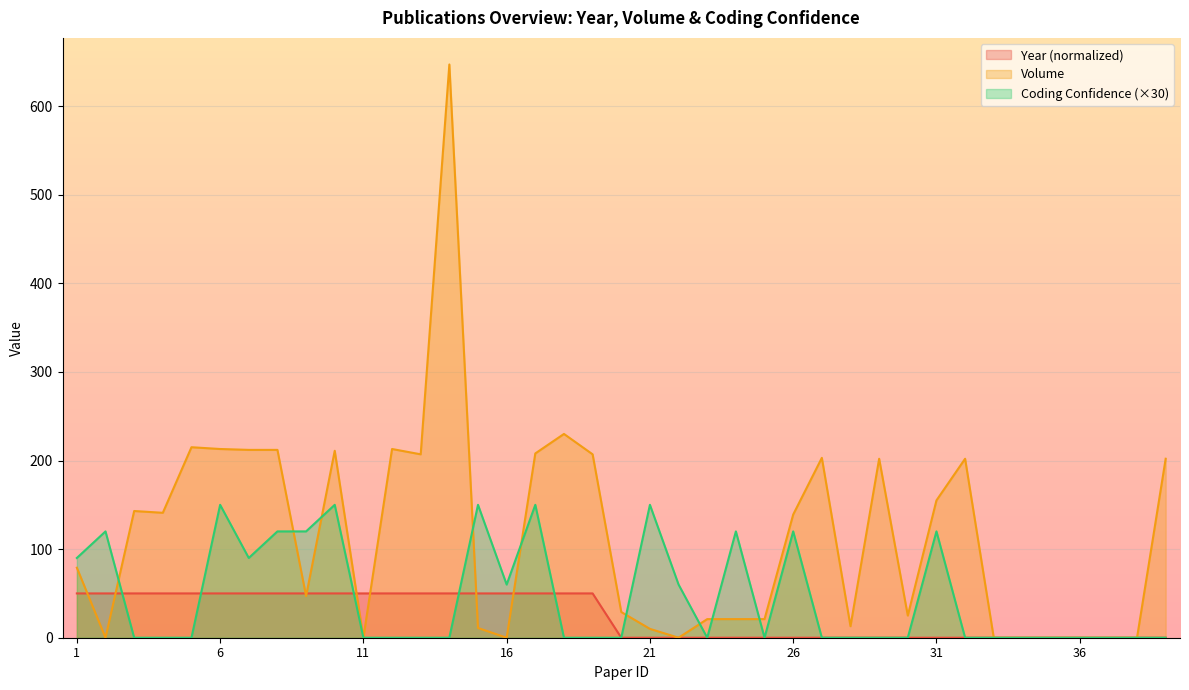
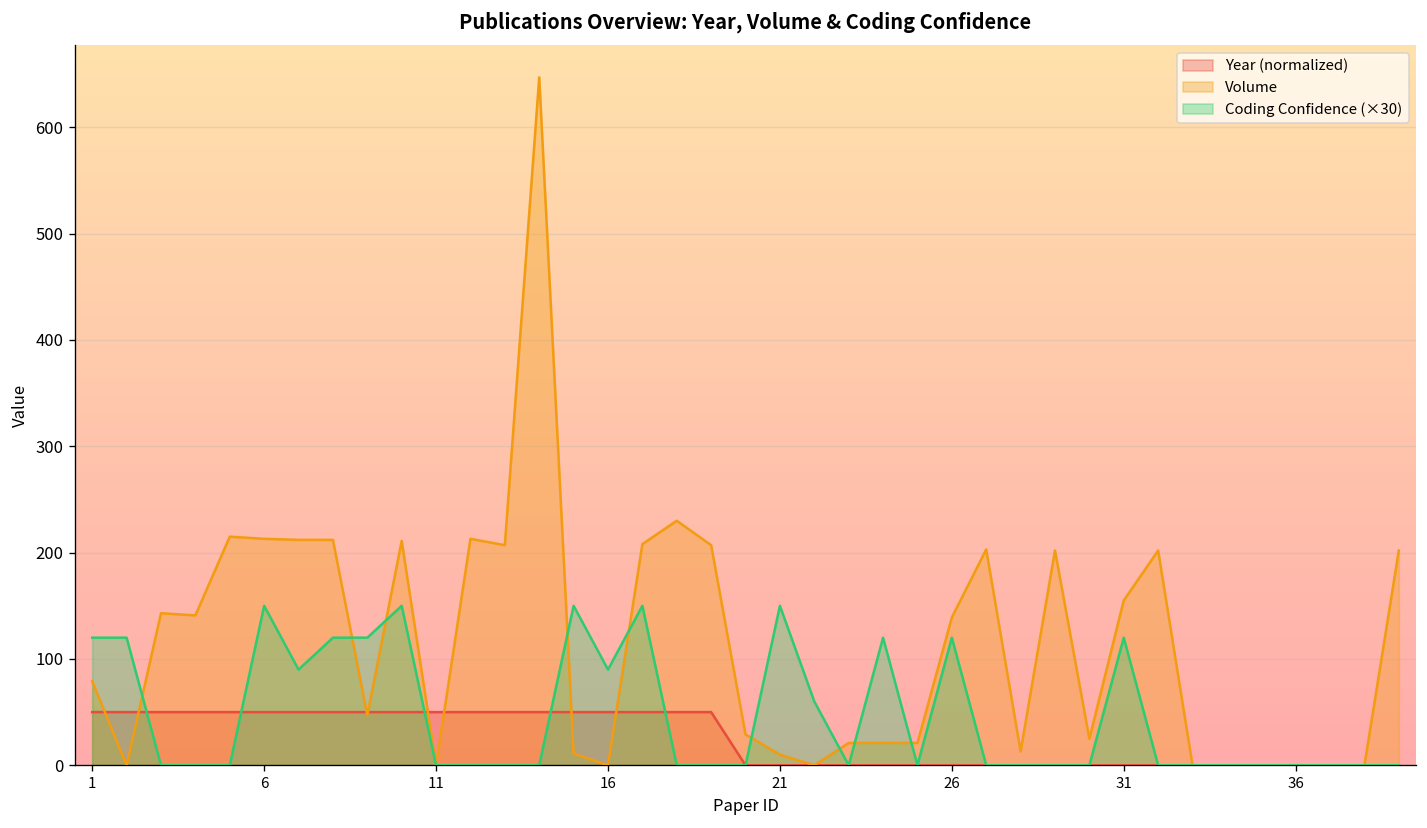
  {
    "Coding Confidence (×30)": {
-     "1": 90,
+     "1": 120,
      "6": 150,
-     "16": 60,
+     "16": 90,
      "21": 150,
      "26": 120,
      "31": 120
    }
  }
